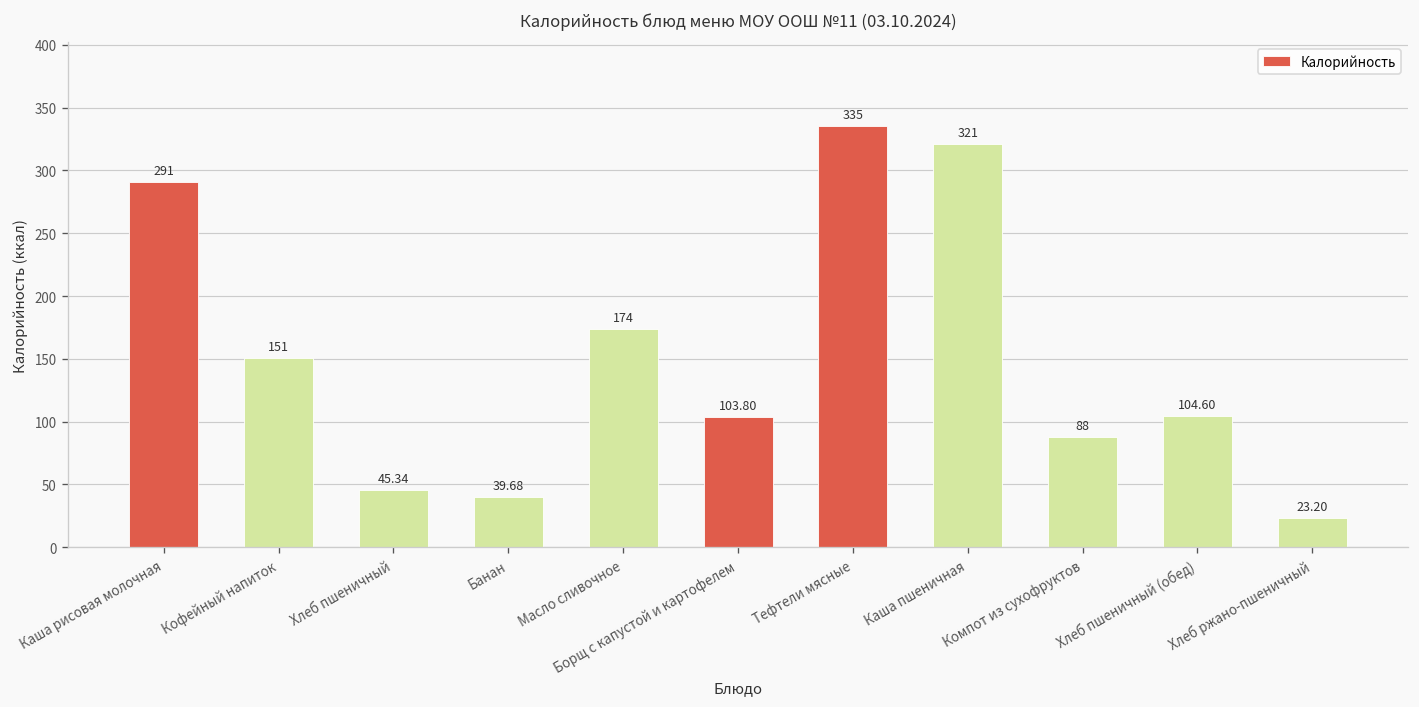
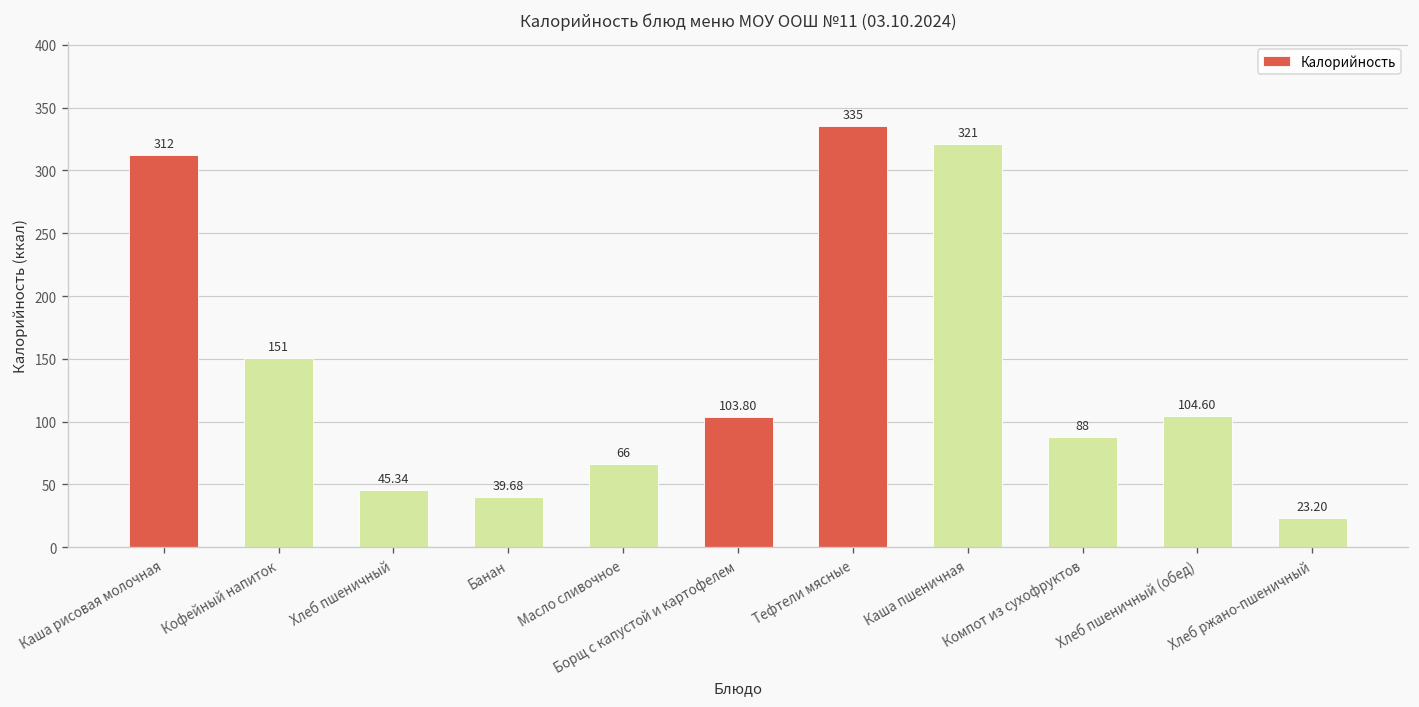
  {
-   "Каша рисовая молочная": 291,
+   "Каша рисовая молочная": 312,
    "Кофейный напиток": 151,
    "Хлеб пшеничный": 45.34,
    "Банан": 39.68,
-   "Масло сливочное": 174,
+   "Масло сливочное": 66,
    "Борщ с капустой и картофелем": 103.80,
    "Тефтели мясные": 335,
    "Каша пшеничная": 321,
    "Компот из сухофруктов": 88,
    "Хлеб пшеничный (обед)": 104.60,
    "Хлеб ржано-пшеничный": 23.20
  }
